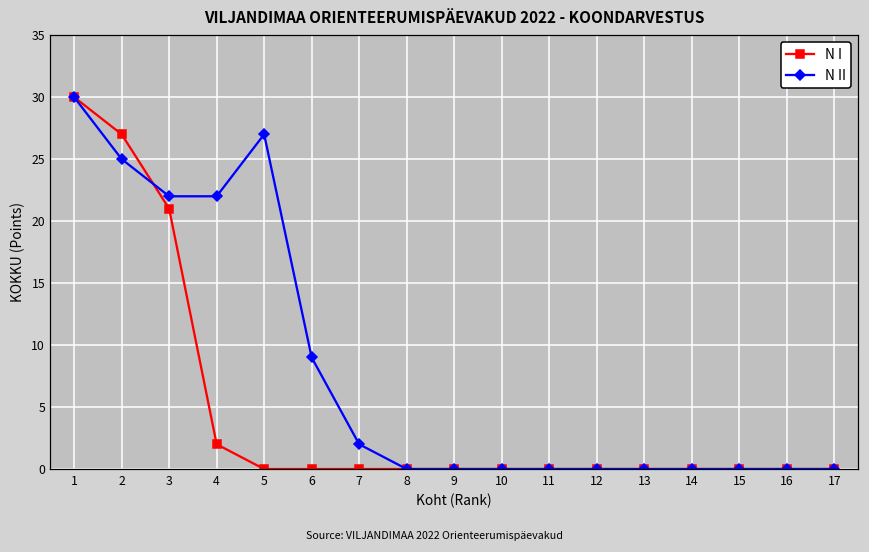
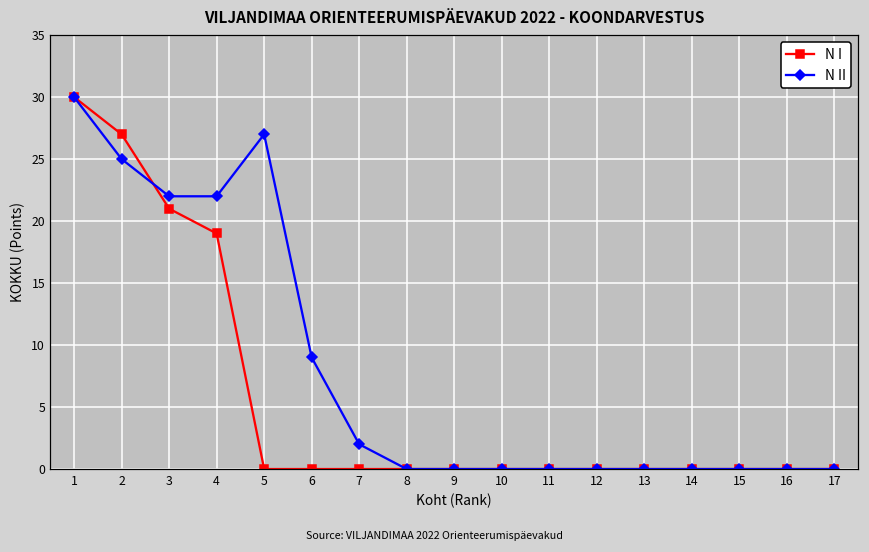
  {
    "N I": {
      "2": 27,
      "3": 21,
-     "4": 2,
+     "4": 19,
      "5": 0,
      "6": 0,
      "7": 0
    },
    "N II": {
      "2": 25,
      "3": 22,
      "4": 22,
      "5": 27,
      "6": 9,
      "7": 2
    }
  }
